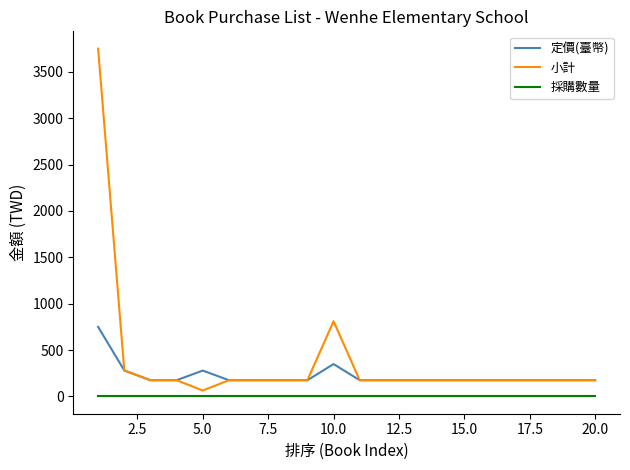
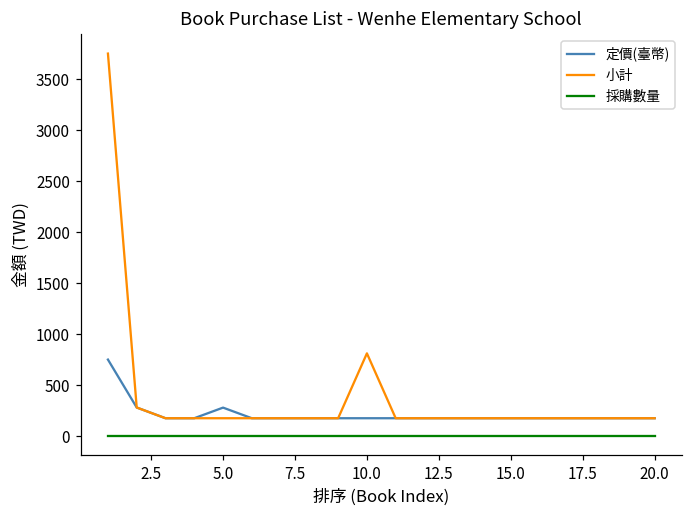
  {
    "定價(臺幣)": {
      "5.0": 300,
-     "10.0": 300
+     "10.0": 200
    },
    "小計": {
-     "5.0": 100,
+     "5.0": 200,
      "10.0": 800
    },
    "採購數量": {
      "5.0": 0,
      "10.0": 0,
      "15.0": 0,
      "20.0": 0
    }
  }
